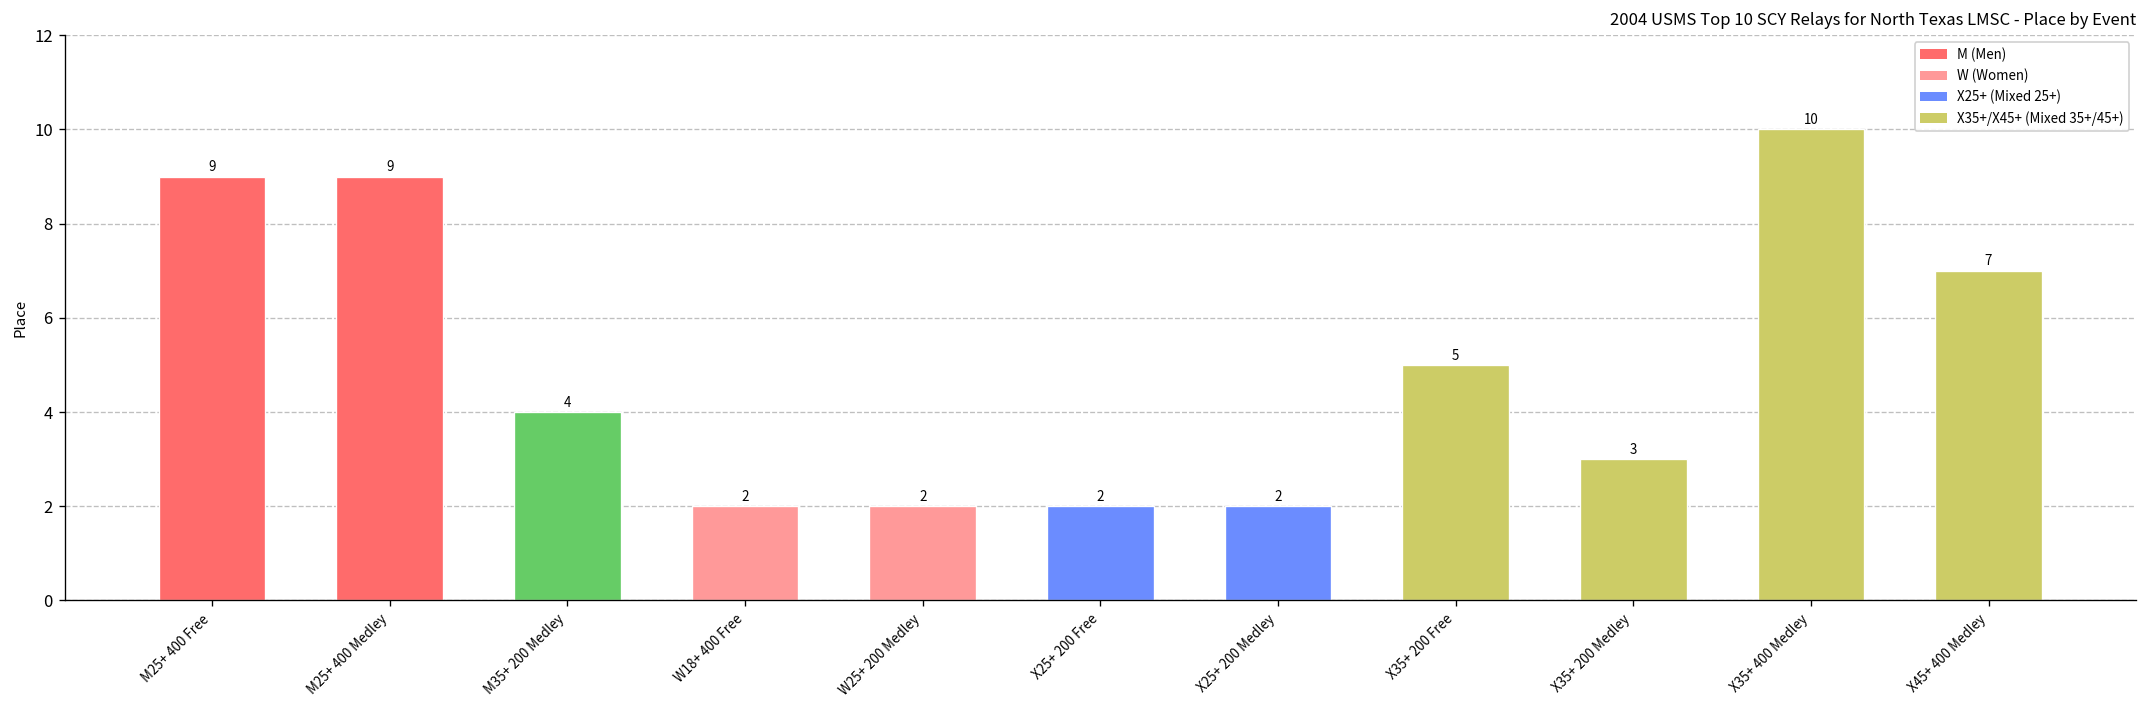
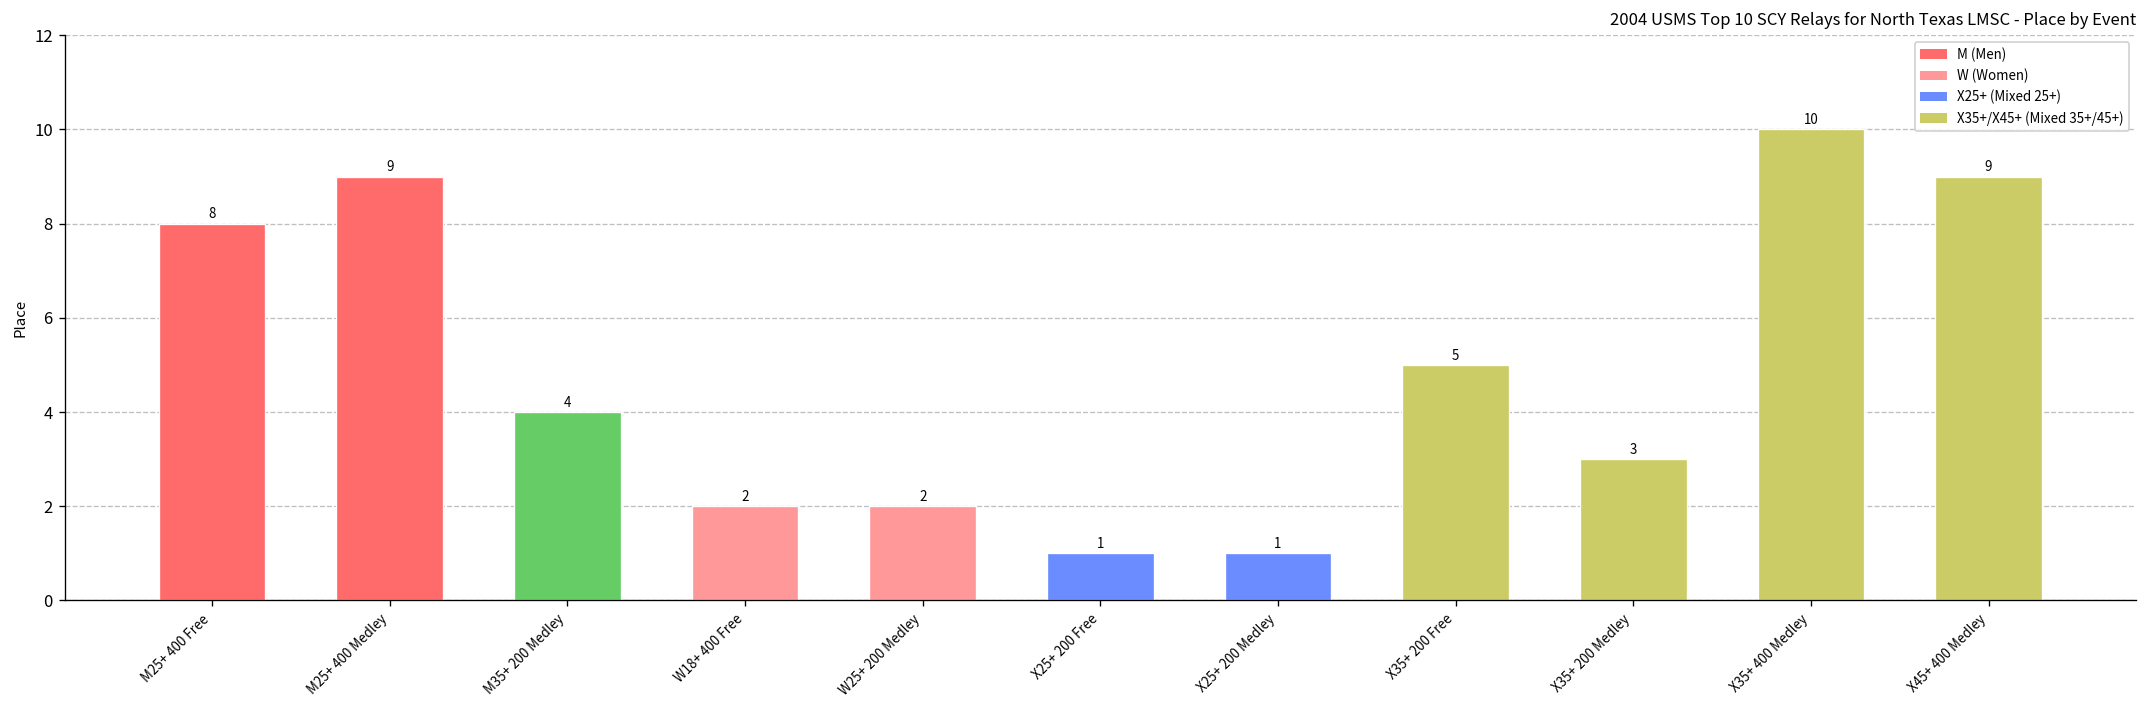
  {
-   "M25+ 400 Free": 9,
+   "M25+ 400 Free": 8,
    "M25+ 400 Medley": 9,
    "M35+ 200 Medley": 4,
    "W18+ 400 Free": 2,
    "W25+ 200 Medley": 2,
-   "X25+ 200 Free": 2,
-   "X25+ 200 Medley": 2,
+   "X25+ 200 Free": 1,
+   "X25+ 200 Medley": 1,
    "X35+ 200 Free": 5,
    "X35+ 200 Medley": 3,
    "X35+ 400 Medley": 10,
-   "X45+ 400 Medley": 7
+   "X45+ 400 Medley": 9
  }
